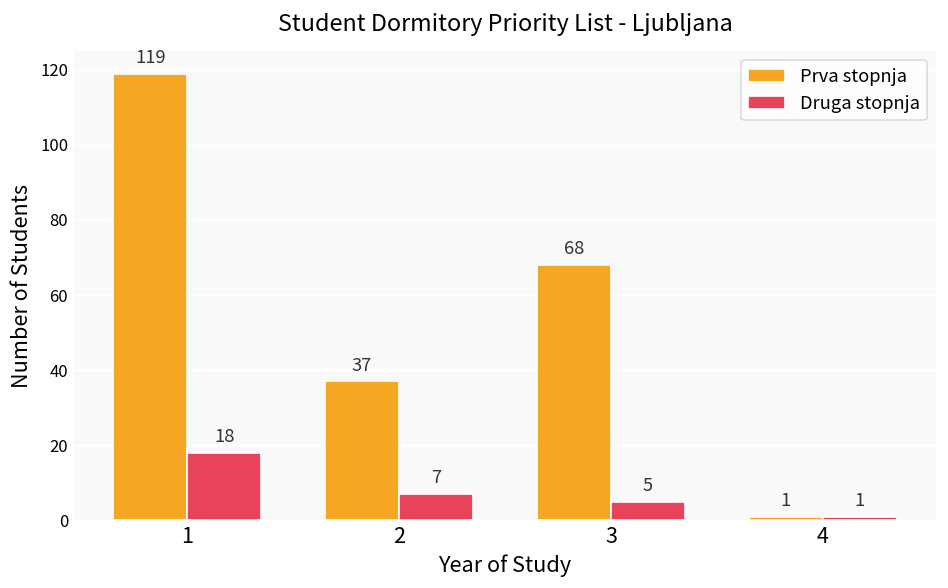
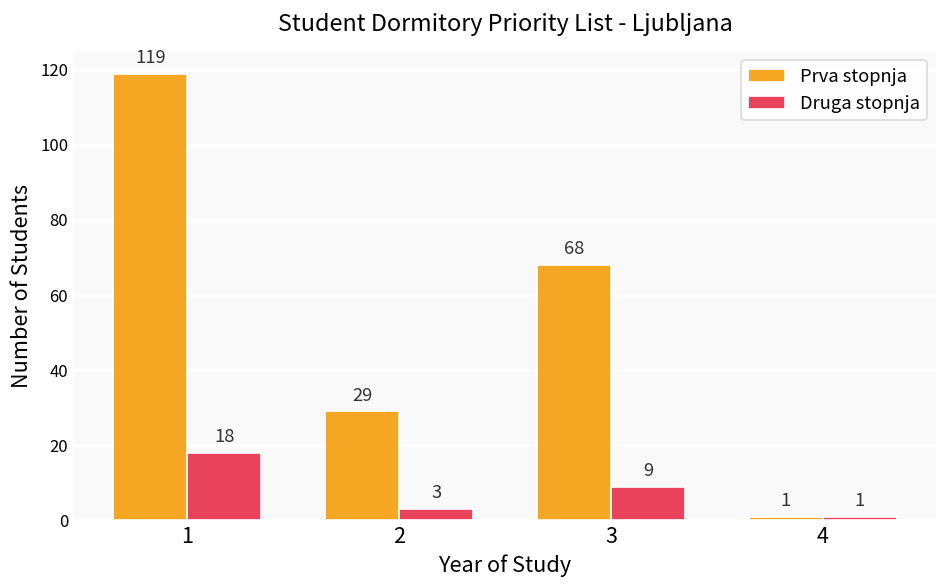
  {
    "Prva stopnja": {
      "1": 119,
-     "2": 37,
+     "2": 29,
      "3": 68,
      "4": 1
    },
    "Druga stopnja": {
      "1": 18,
-     "2": 7,
-     "3": 5,
+     "2": 3,
+     "3": 9,
      "4": 1
    }
  }
